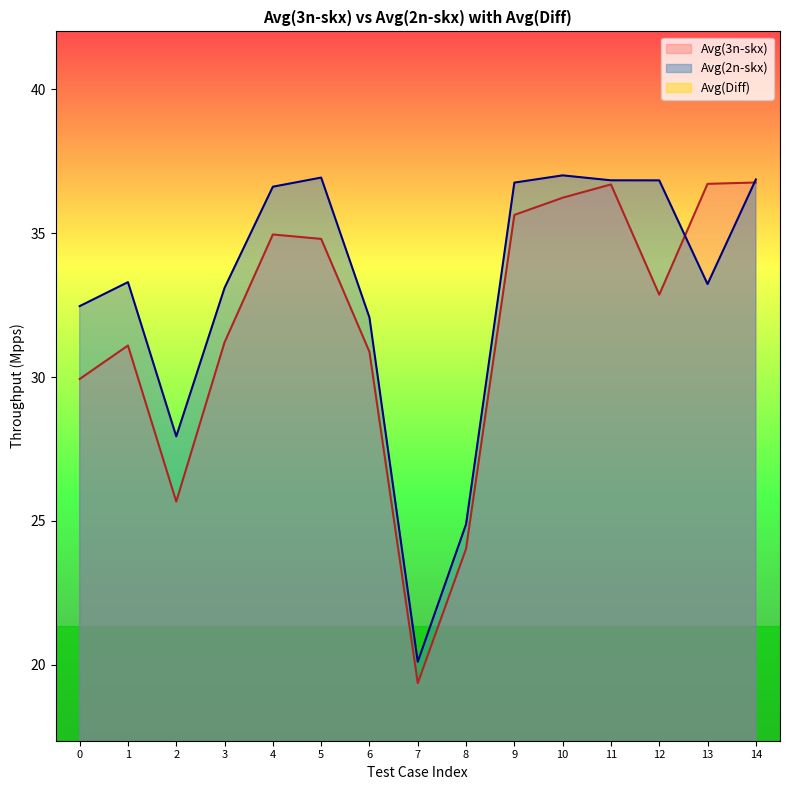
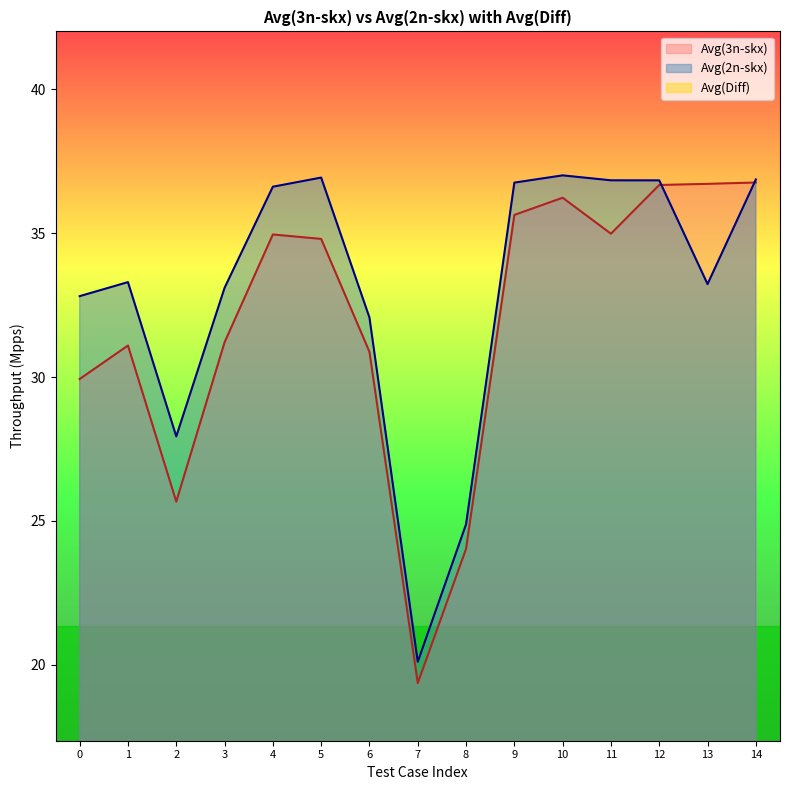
  {
    "Avg(3n-skx)": {
      "0": 29.9,
      "1": 31.1,
      "2": 25.7,
      "3": 31.2,
      "4": 35.0,
      "5": 34.8,
      "6": 30.9,
      "8": 24.0,
      "9": 35.6,
      "10": 36.2,
-     "11": 36.7,
-     "12": 32.9,
+     "11": 35.0,
+     "12": 36.7,
      "13": 36.7,
      "14": 36.8
    },
    "Avg(2n-skx)": {
-     "0": 32.5,
+     "0": 32.8,
      "1": 33.3,
      "2": 27.9,
      "3": 33.1,
      "4": 36.6,
      "5": 36.9,
      "6": 32.1,
      "8": 24.9,
      "9": 36.8,
      "10": 37.0,
      "11": 36.8,
      "12": 36.8,
      "13": 33.2,
      "14": 36.9
    }
  }
